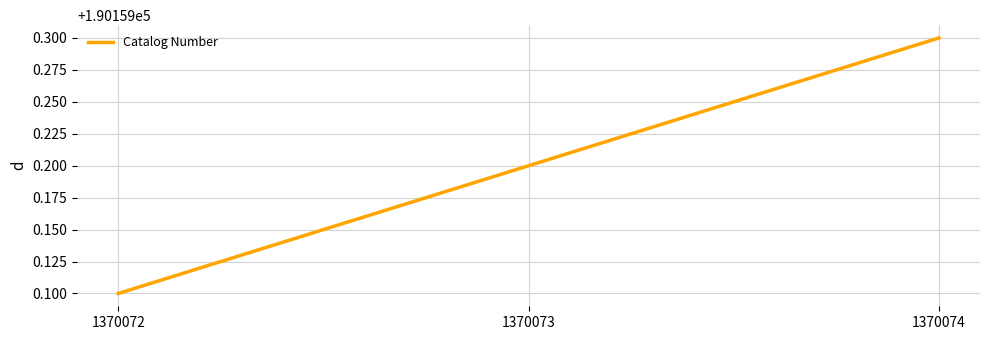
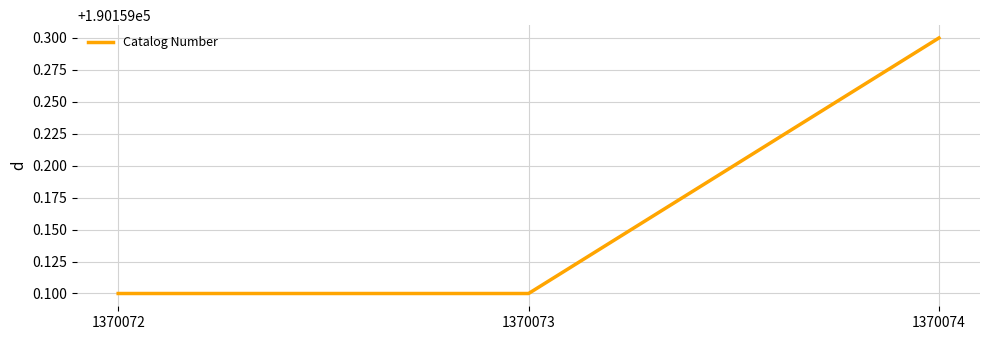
  {
    "1370072": 190159.1,
-   "1370073": 190159.2,
+   "1370073": 190159.1,
    "1370074": 190159.3
  }
